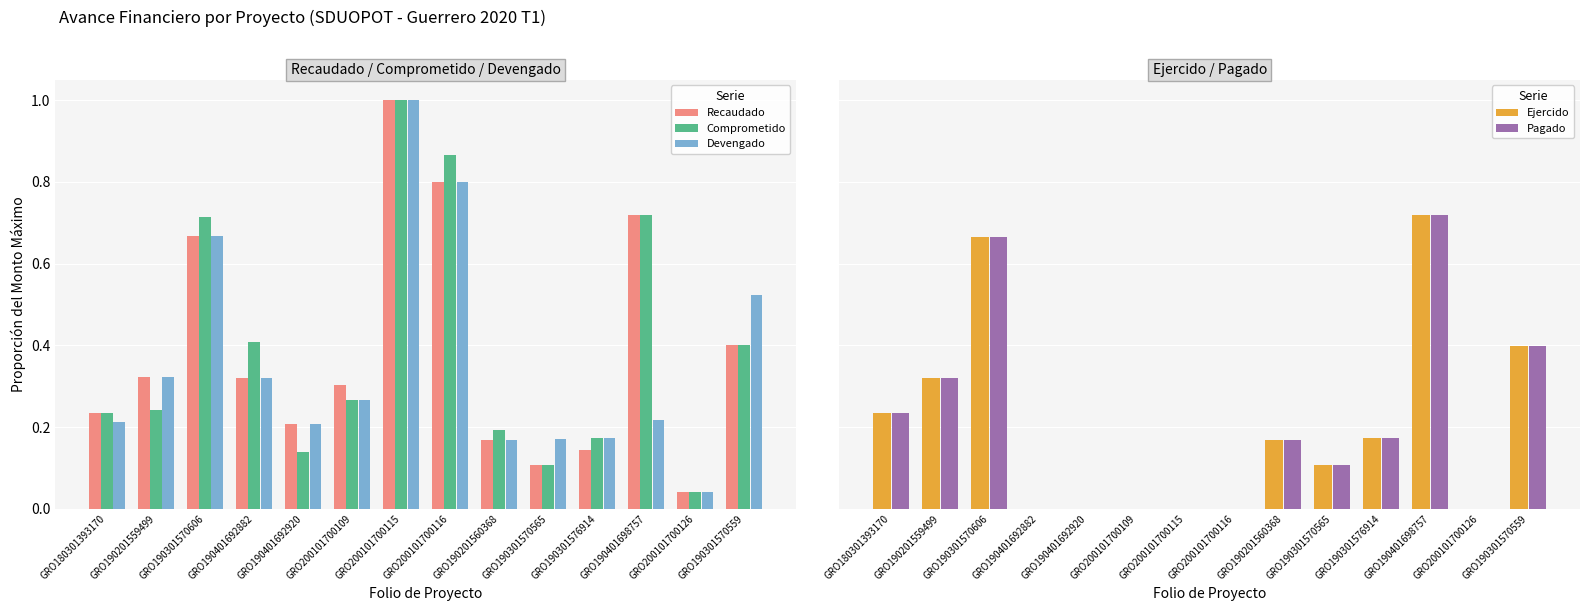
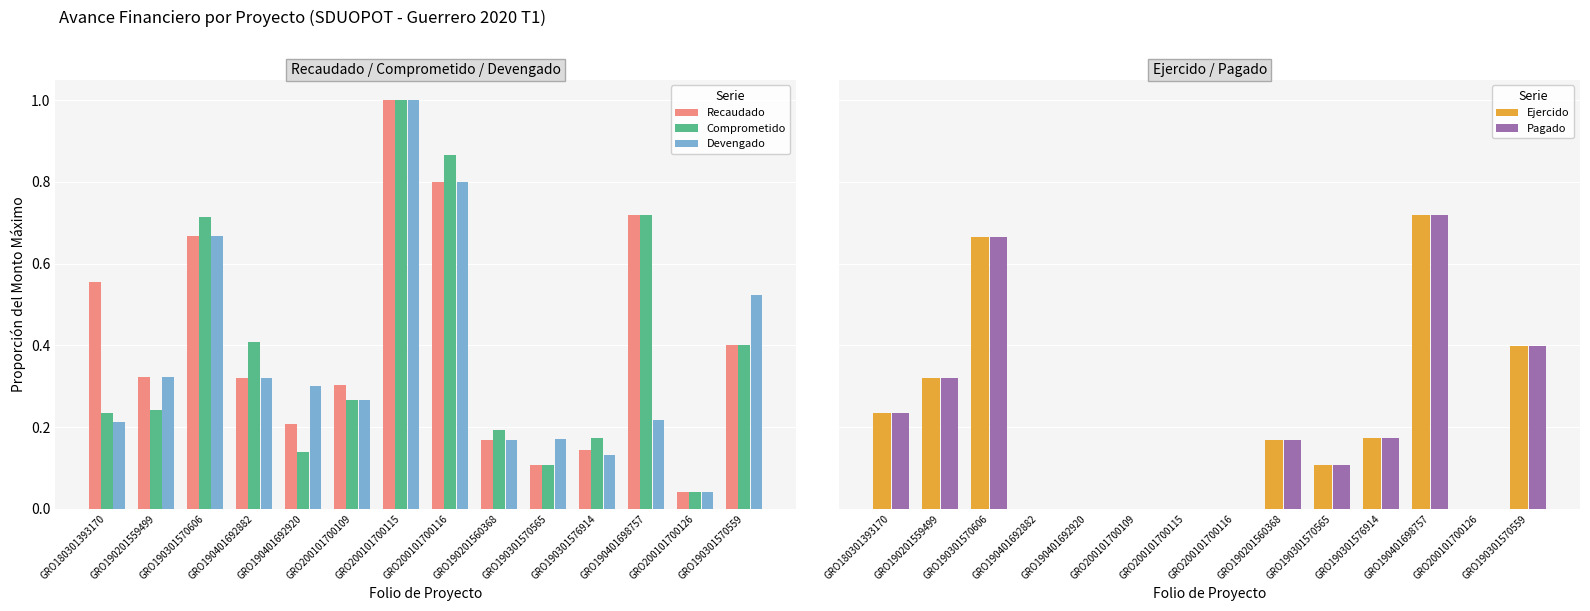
  {
    "Recaudado / Comprometido / Devengado": {
      "Recaudado": {
-       "GRO180301393170": 0.23,
+       "GRO180301393170": 0.56,
        "GRO190201559499": 0.32,
        "GRO190301570606": 0.67,
        "GRO190401692882": 0.32,
        "GRO190401692920": 0.21,
        "GRO200101700109": 0.30,
        "GRO200101700115": 1.00,
        "GRO200101700116": 0.80,
        "GRO190201560368": 0.17,
        "GRO190301570565": 0.11,
        "GRO190301576914": 0.14,
        "GRO190401698757": 0.72,
        "GRO200101700126": 0.04,
        "GRO190301570559": 0.40
      },
      "Comprometido": {
        "GRO180301393170": 0.23,
        "GRO190201559499": 0.24,
        "GRO190301570606": 0.71,
        "GRO190401692882": 0.41,
        "GRO190401692920": 0.14,
        "GRO200101700109": 0.27,
        "GRO200101700115": 1.00,
        "GRO200101700116": 0.87,
        "GRO190201560368": 0.19,
        "GRO190301570565": 0.11,
        "GRO190301576914": 0.17,
        "GRO190401698757": 0.72,
        "GRO200101700126": 0.04,
        "GRO190301570559": 0.40
      },
      "Devengado": {
        "GRO180301393170": 0.21,
        "GRO190201559499": 0.32,
        "GRO190301570606": 0.67,
        "GRO190401692882": 0.32,
-       "GRO190401692920": 0.21,
+       "GRO190401692920": 0.30,
        "GRO200101700109": 0.27,
        "GRO200101700115": 1.00,
        "GRO200101700116": 0.80,
        "GRO190201560368": 0.17,
        "GRO190301570565": 0.17,
-       "GRO190301576914": 0.17,
+       "GRO190301576914": 0.13,
        "GRO190401698757": 0.22,
        "GRO200101700126": 0.04,
        "GRO190301570559": 0.52
      }
    }
  }
